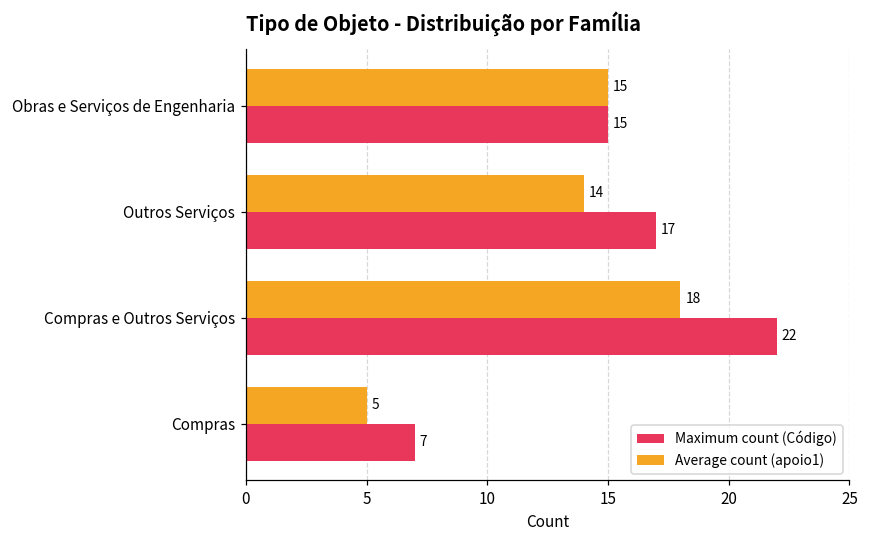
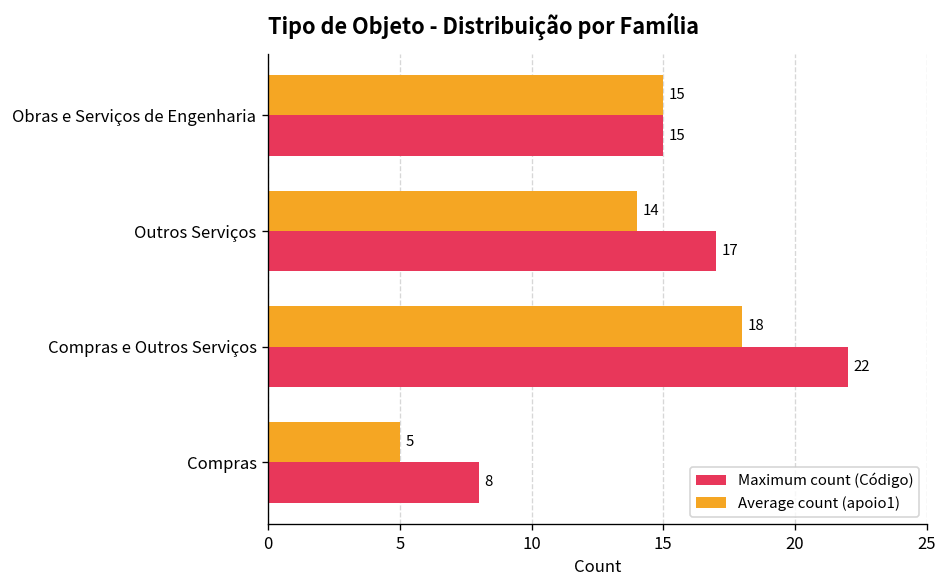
  {
    "Maximum count (Código)": {
      "Obras e Serviços de Engenharia": 15,
      "Outros Serviços": 17,
      "Compras e Outros Serviços": 22,
-     "Compras": 7
+     "Compras": 8
    },
    "Average count (apoio1)": {
      "Obras e Serviços de Engenharia": 15,
      "Outros Serviços": 14,
      "Compras e Outros Serviços": 18,
      "Compras": 5
    }
  }
